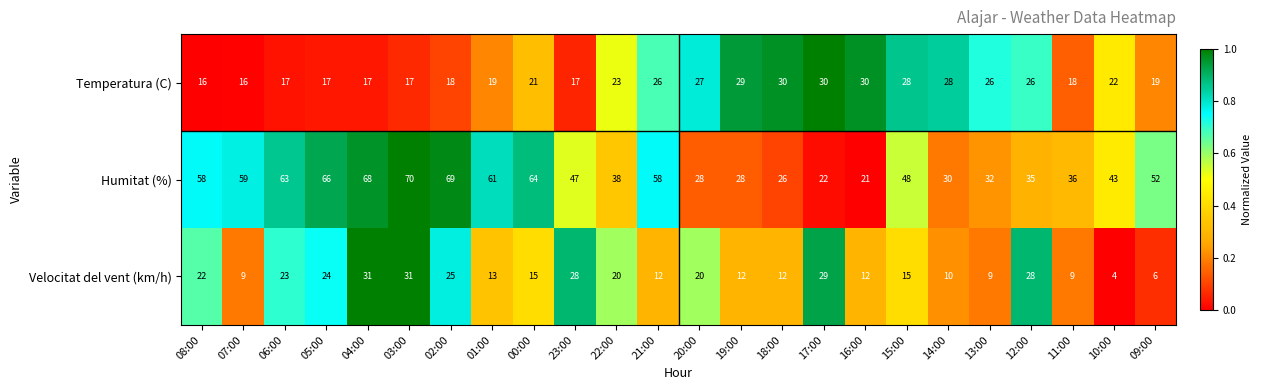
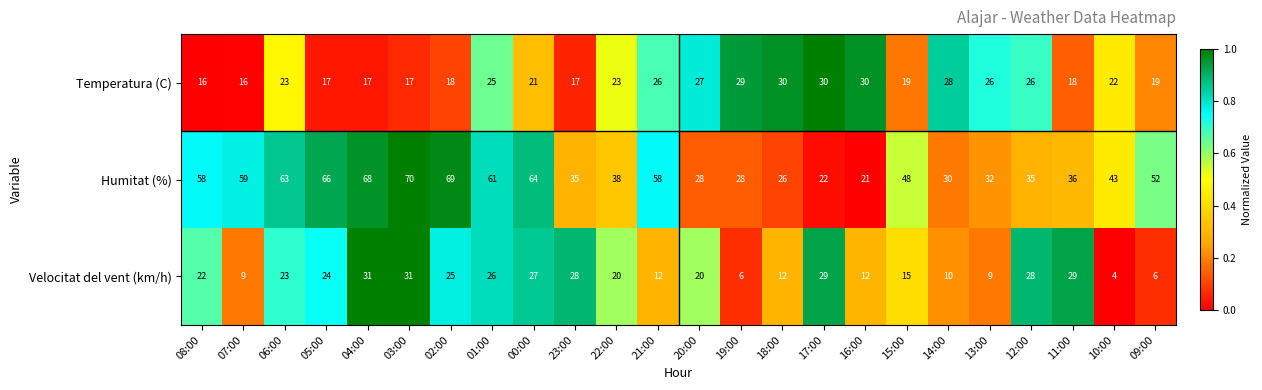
  {
    "Temperatura (C)": {
      "08:00": 16,
      "07:00": 16,
-     "06:00": 17,
+     "06:00": 23,
      "05:00": 17,
      "04:00": 17,
      "03:00": 17,
      "02:00": 18,
-     "01:00": 19,
+     "01:00": 25,
      "00:00": 21,
      "23:00": 17,
      "22:00": 23,
      "21:00": 26,
      "20:00": 27,
      "19:00": 29,
      "18:00": 30,
      "17:00": 30,
      "16:00": 30,
-     "15:00": 28,
+     "15:00": 19,
      "14:00": 28,
      "13:00": 26,
      "12:00": 26,
      "11:00": 18,
      "10:00": 22,
      "09:00": 19
    },
    "Humitat (%)": {
      "08:00": 58,
      "07:00": 59,
      "06:00": 63,
      "05:00": 66,
      "04:00": 68,
      "03:00": 70,
      "02:00": 69,
      "01:00": 61,
      "00:00": 64,
-     "23:00": 47,
+     "23:00": 35,
      "22:00": 38,
      "21:00": 58,
      "20:00": 28,
      "19:00": 28,
      "18:00": 26,
      "17:00": 22,
      "16:00": 21,
      "15:00": 48,
      "14:00": 30,
      "13:00": 32,
      "12:00": 35,
      "11:00": 36,
      "10:00": 43,
      "09:00": 52
    },
    "Velocitat del vent (km/h)": {
      "08:00": 22,
      "07:00": 9,
      "06:00": 23,
      "05:00": 24,
      "04:00": 31,
      "03:00": 31,
      "02:00": 25,
-     "01:00": 13,
-     "00:00": 15,
+     "01:00": 26,
+     "00:00": 27,
      "23:00": 28,
      "22:00": 20,
      "21:00": 12,
      "20:00": 20,
-     "19:00": 12,
+     "19:00": 6,
      "18:00": 12,
      "17:00": 29,
      "16:00": 12,
      "15:00": 15,
      "14:00": 10,
      "13:00": 9,
      "12:00": 28,
-     "11:00": 9,
+     "11:00": 29,
      "10:00": 4,
      "09:00": 6
    }
  }
